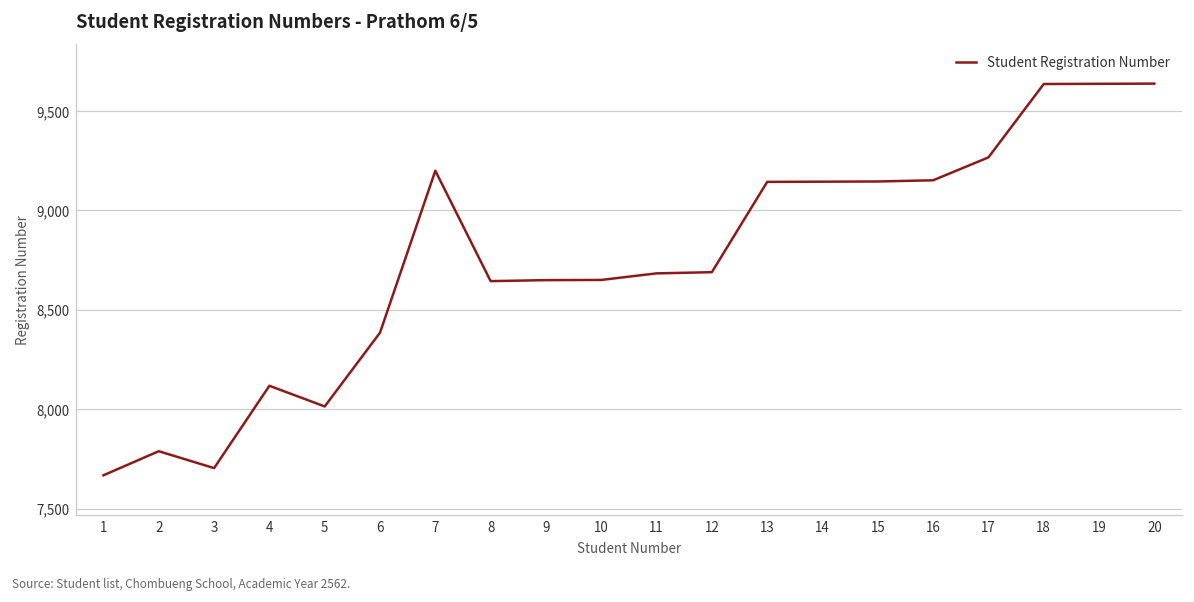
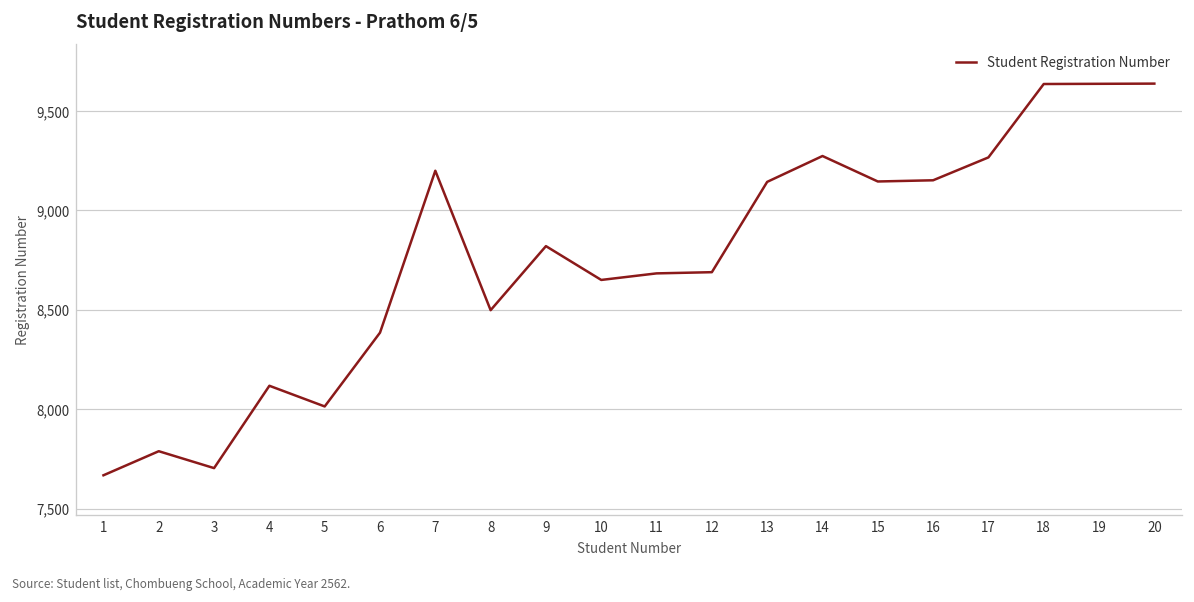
  {
    "1": "7,670",
    "2": "7,790",
    "3": "7,700",
    "4": "8,120",
    "5": "8,010",
    "6": "8,390",
    "7": "9,200",
-   "8": "8,640",
-   "9": "8,650",
+   "8": "8,500",
+   "9": "8,820",
    "10": "8,650",
    "11": "8,680",
    "12": "8,690",
    "13": "9,140",
-   "14": "9,140",
+   "14": "9,270",
    "15": "9,150",
    "16": "9,150",
    "17": "9,270",
    "18": "9,640",
    "19": "9,640",
    "20": "9,640"
  }
